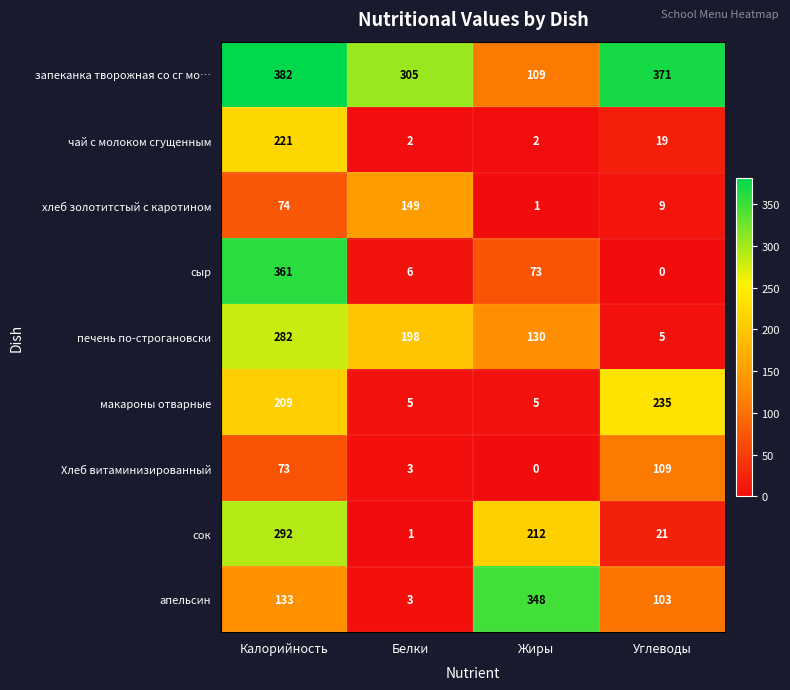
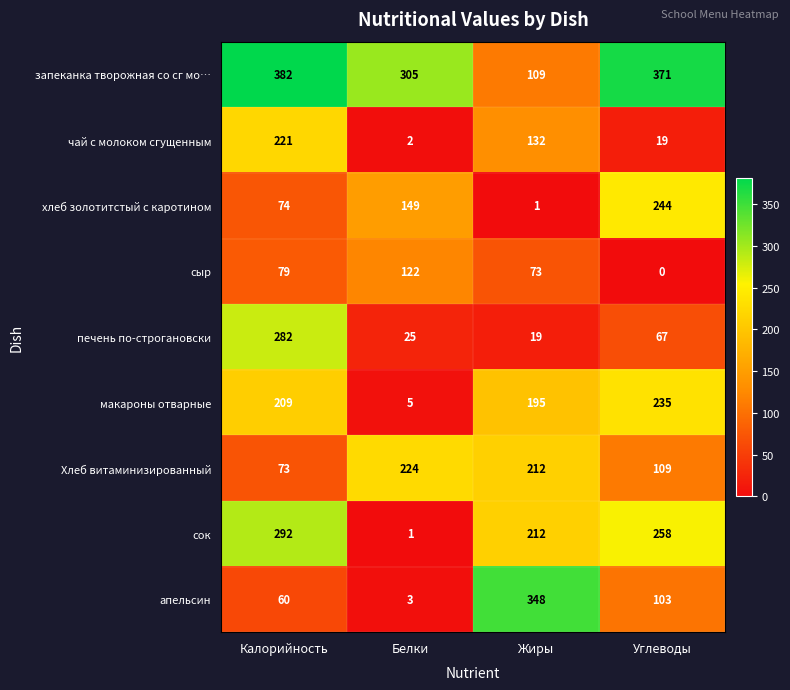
  {
    "запеканка творожная со сг мо…": {
      "Калорийность": 382,
      "Белки": 305,
      "Жиры": 109,
      "Углеводы": 371
    },
    "чай с молоком сгущенным": {
      "Калорийность": 221,
      "Белки": 2,
-     "Жиры": 2,
+     "Жиры": 132,
      "Углеводы": 19
    },
    "хлеб золотитстый с каротином": {
      "Калорийность": 74,
      "Белки": 149,
      "Жиры": 1,
-     "Углеводы": 9
+     "Углеводы": 244
    },
    "сыр": {
-     "Калорийность": 361,
-     "Белки": 6,
+     "Калорийность": 79,
+     "Белки": 122,
      "Жиры": 73,
      "Углеводы": 0
    },
    "печень по-строгановски": {
      "Калорийность": 282,
-     "Белки": 198,
-     "Жиры": 130,
-     "Углеводы": 5
+     "Белки": 25,
+     "Жиры": 19,
+     "Углеводы": 67
    },
    "макароны отварные": {
      "Калорийность": 209,
      "Белки": 5,
-     "Жиры": 5,
+     "Жиры": 195,
      "Углеводы": 235
    },
    "Хлеб витаминизированный": {
      "Калорийность": 73,
-     "Белки": 3,
-     "Жиры": 0,
+     "Белки": 224,
+     "Жиры": 212,
      "Углеводы": 109
    },
    "сок": {
      "Калорийность": 292,
      "Белки": 1,
      "Жиры": 212,
-     "Углеводы": 21
+     "Углеводы": 258
    },
    "апельсин": {
-     "Калорийность": 133,
+     "Калорийность": 60,
      "Белки": 3,
      "Жиры": 348,
      "Углеводы": 103
    }
  }
